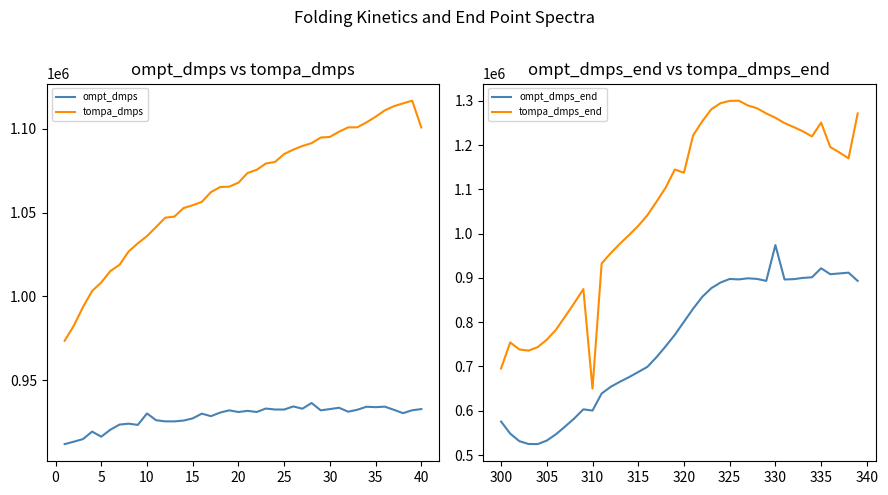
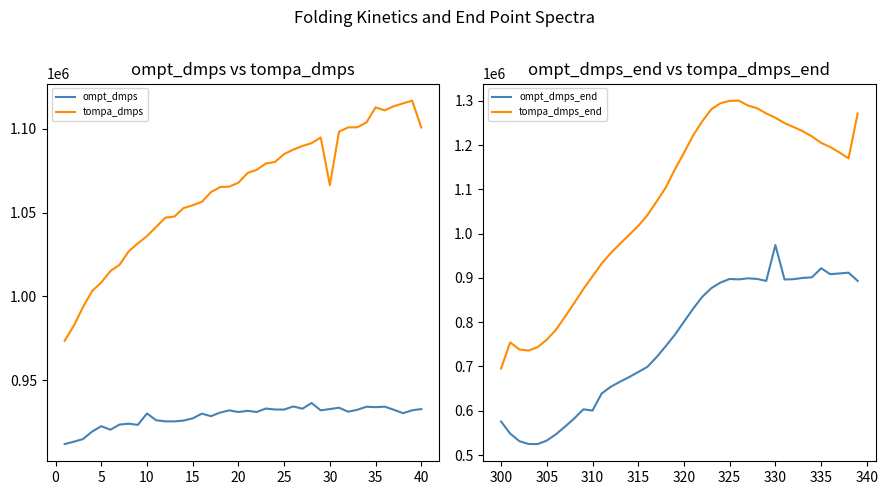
  {
    "ompt_dmps vs tompa_dmps": {
      "ompt_dmps": {
-       "5": 916000,
+       "5": 922000,
        "10": 930000,
        "15": 927000,
        "20": 931000,
        "25": 932000,
        "30": 933000,
        "35": 934000,
        "40": 933000
      },
      "tompa_dmps": {
        "5": 1008000,
        "10": 1036000,
        "15": 1054000,
        "20": 1068000,
        "25": 1085000,
-       "30": 1095000,
-       "35": 1107000,
+       "30": 1066000,
+       "35": 1113000,
        "40": 1101000
      }
    },
    "ompt_dmps_end vs tompa_dmps_end": {
      "ompt_dmps_end": {
        "300": 580000,
        "305": 530000,
        "310": 600000,
        "315": 690000,
        "320": 800000,
        "325": 900000,
        "330": 970000,
        "335": 920000
      },
      "tompa_dmps_end": {
        "300": 700000,
        "305": 760000,
-       "310": 650000,
+       "310": 900000,
        "315": 1020000,
-       "320": 1140000,
+       "320": 1180000,
        "325": 1300000,
        "330": 1260000,
-       "335": 1250000
+       "335": 1200000
      }
    }
  }
